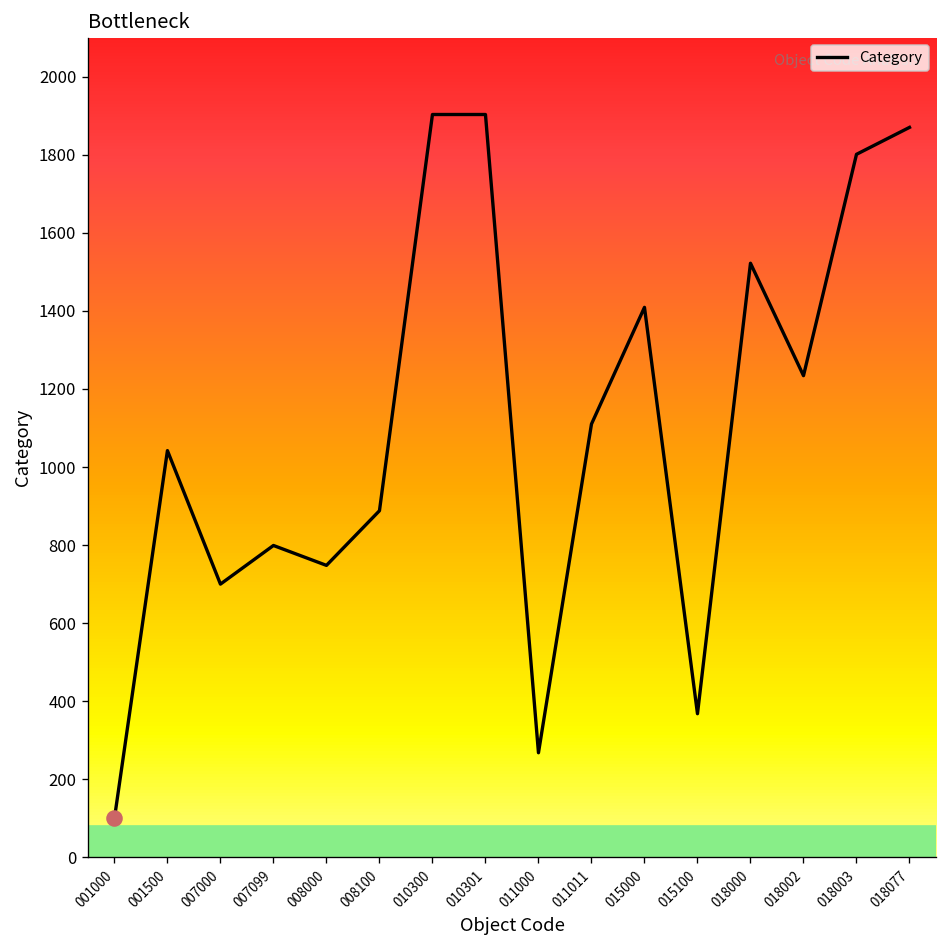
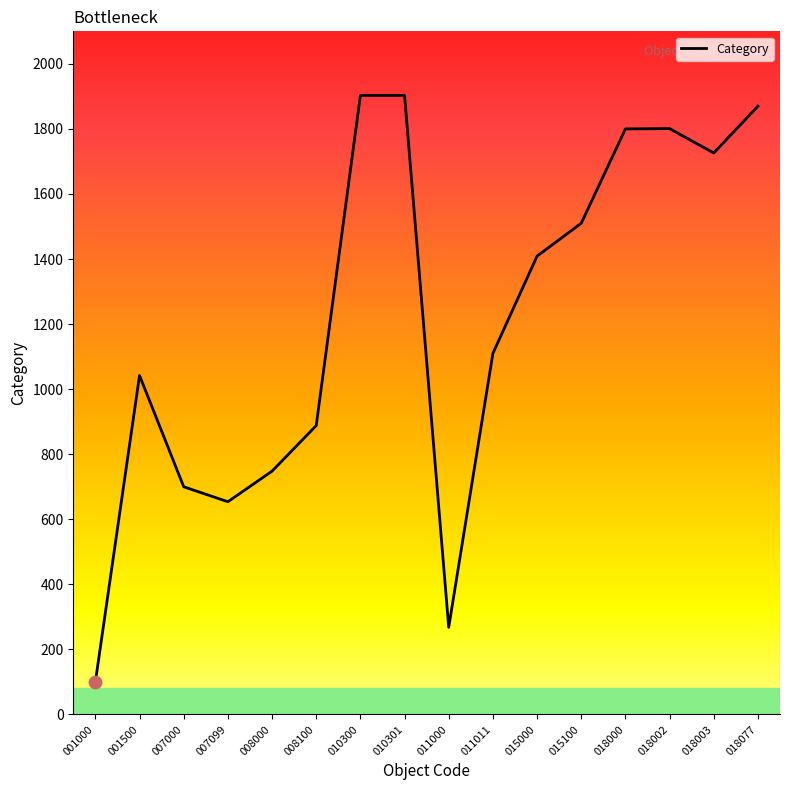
  {
    "Category": {
      "001500": 1040,
      "007000": 700,
-     "007099": 800,
+     "007099": 650,
      "008000": 750,
      "008100": 890,
      "010300": 1900,
      "010301": 1900,
      "011000": 270,
      "011011": 1110,
      "015000": 1410,
-     "015100": 370,
-     "018000": 1520,
-     "018002": 1230,
-     "018003": 1800,
+     "015100": 1510,
+     "018000": 1800,
+     "018002": 1800,
+     "018003": 1730,
      "018077": 1870
    }
  }
